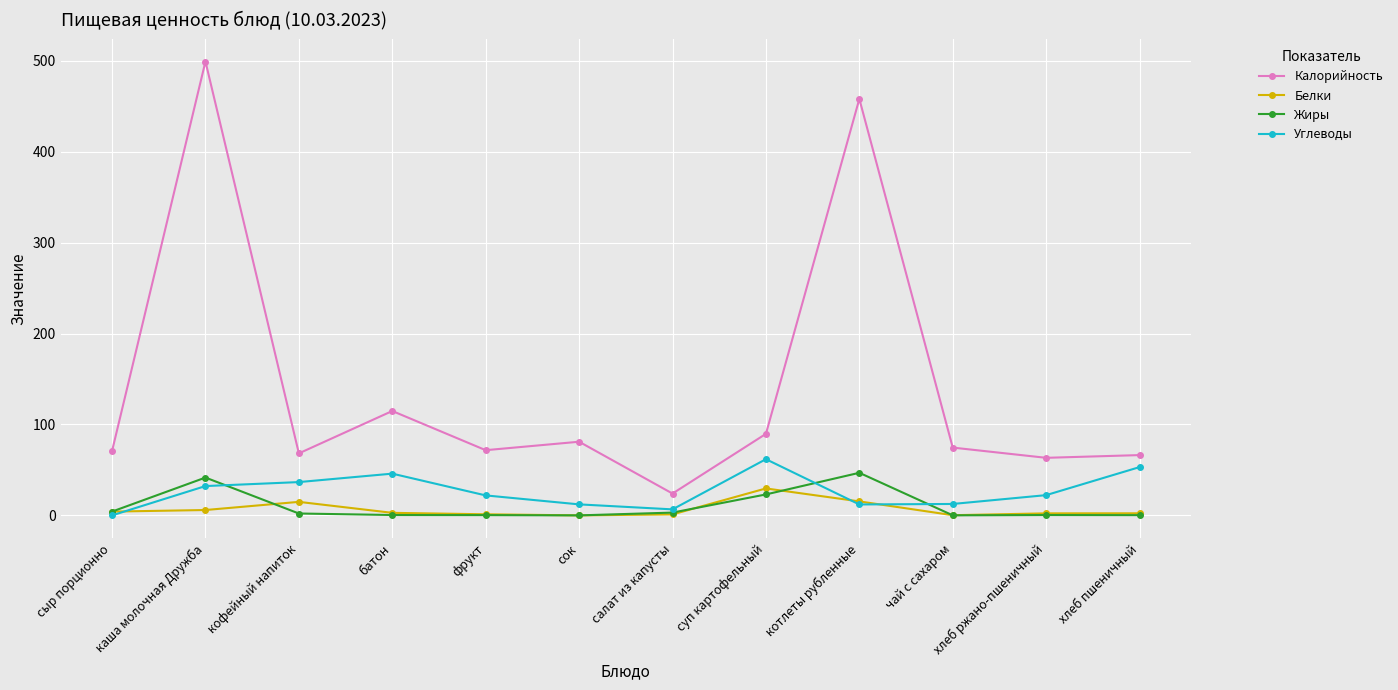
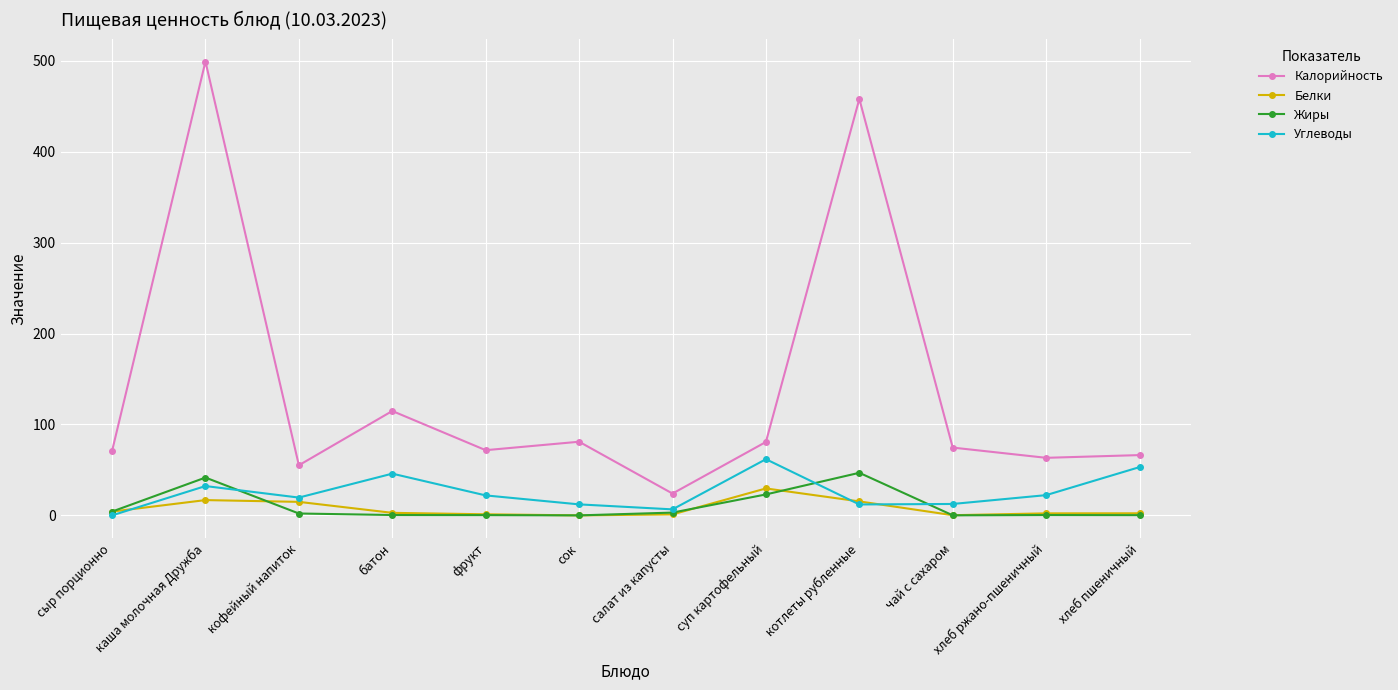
  {
    "Калорийность": {
      "сыр порционно": 70,
      "каша молочная Дружба": 500,
-     "кофейный напиток": 70,
+     "кофейный напиток": 60,
      "батон": 110,
      "фрукт": 70,
      "сок": 80,
      "салат из капусты": 20,
-     "суп картофельный": 90,
+     "суп картофельный": 80,
      "котлеты рубленные": 460,
      "чай с сахаром": 70,
      "хлеб ржано-пшеничный": 60,
      "хлеб пшеничный": 70
    },
    "Белки": {
-     "каша молочная Дружба": 10,
+     "каша молочная Дружба": 20,
      "кофейный напиток": 10,
      "суп картофельный": 30,
      "котлеты рубленные": 20
    },
    "Жиры": {
      "каша молочная Дружба": 40,
      "кофейный напиток": 0,
      "суп картофельный": 20,
      "котлеты рубленные": 50
    },
    "Углеводы": {
      "сыр порционно": 0,
      "каша молочная Дружба": 30,
-     "кофейный напиток": 40,
+     "кофейный напиток": 20,
      "батон": 50,
      "фрукт": 20,
      "сок": 10,
      "салат из капусты": 10,
      "суп картофельный": 60,
      "котлеты рубленные": 10,
      "чай с сахаром": 10,
      "хлеб ржано-пшеничный": 20,
      "хлеб пшеничный": 50
    }
  }
